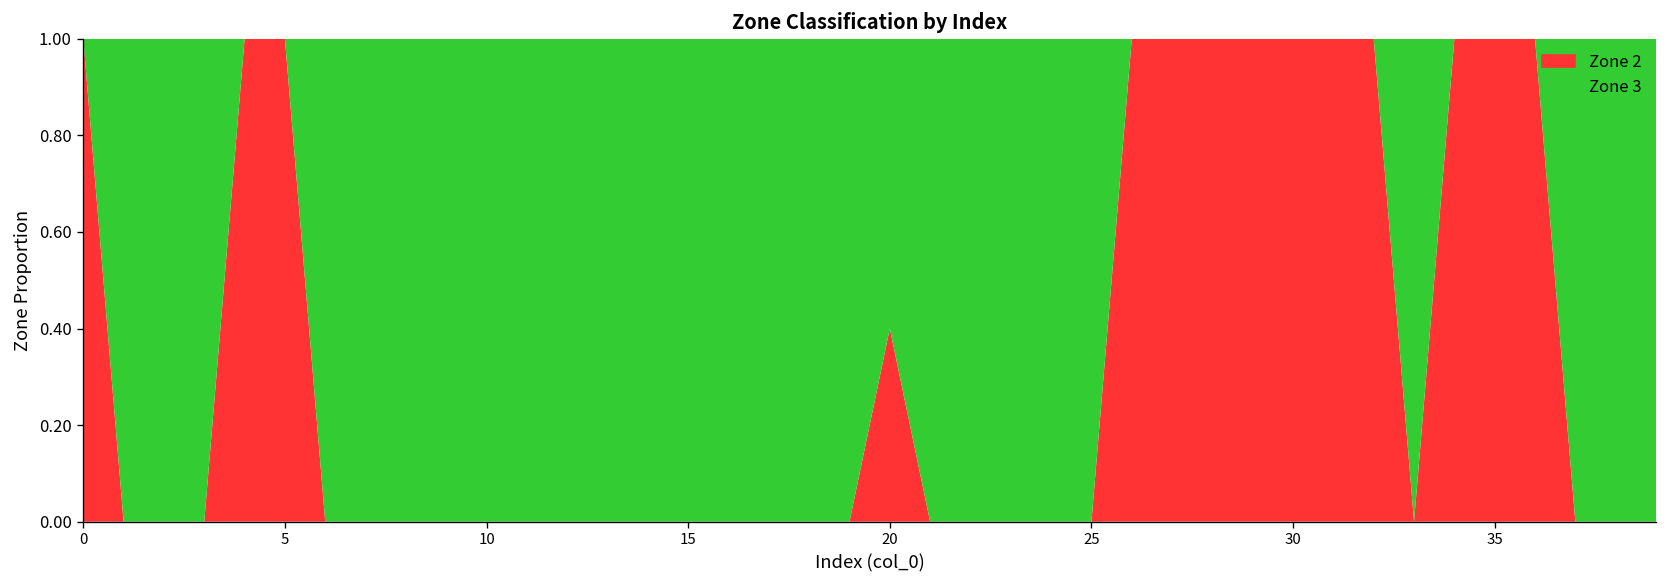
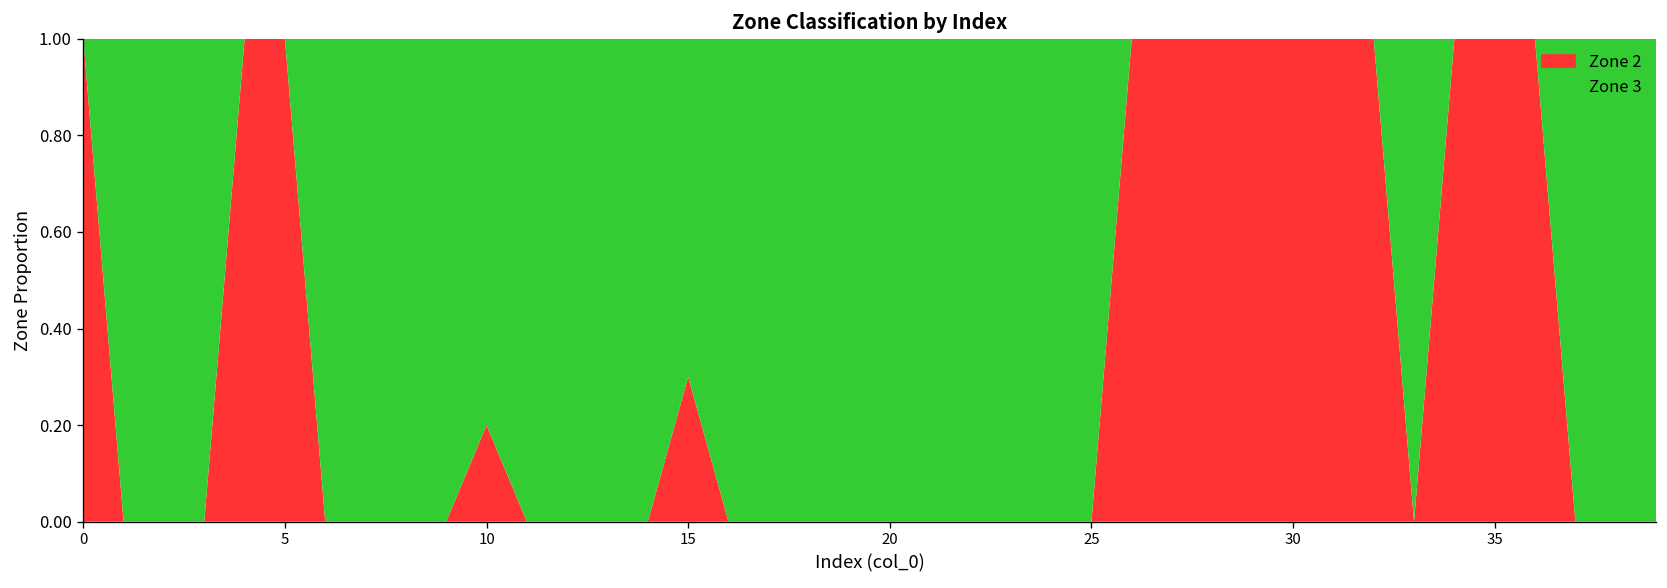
  {
    "Zone 2": {
-     "10": 0.0,
-     "15": 0.0,
-     "20": 0.4
+     "10": 0.2,
+     "15": 0.3,
+     "20": 0.0
    },
    "Zone 3": {
      "25": 1.0
    }
  }
